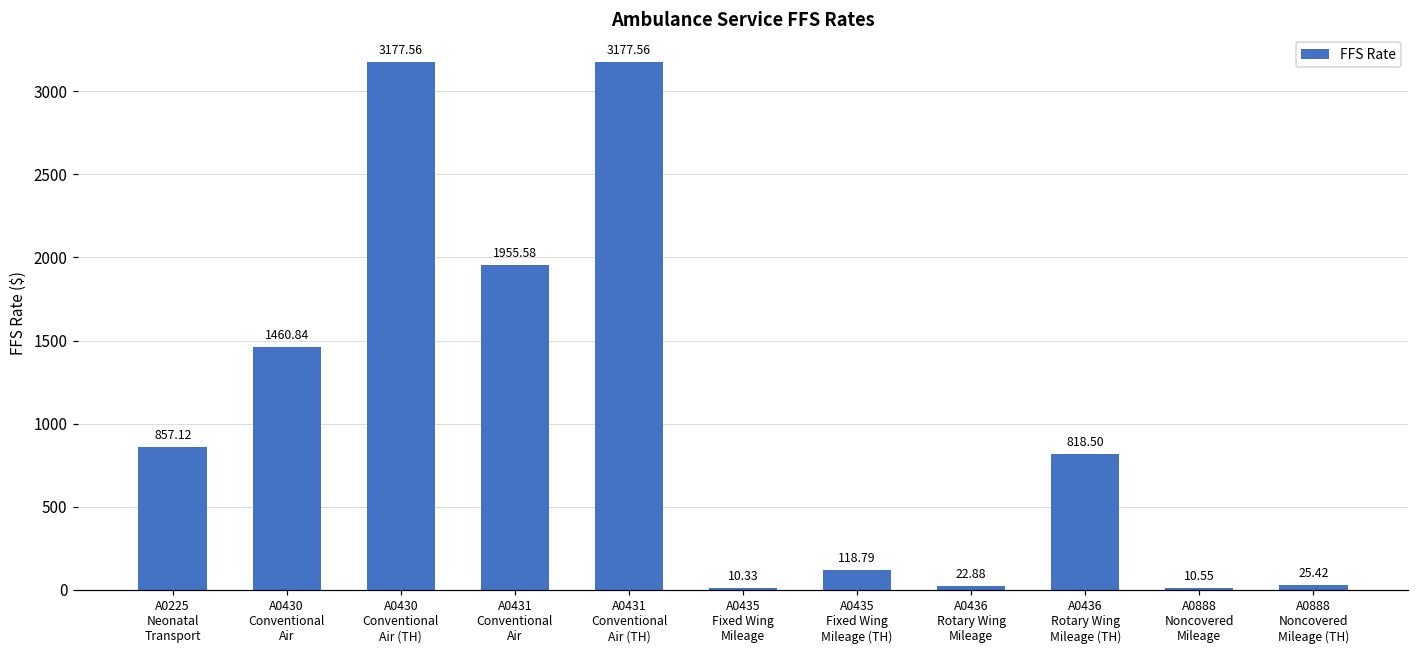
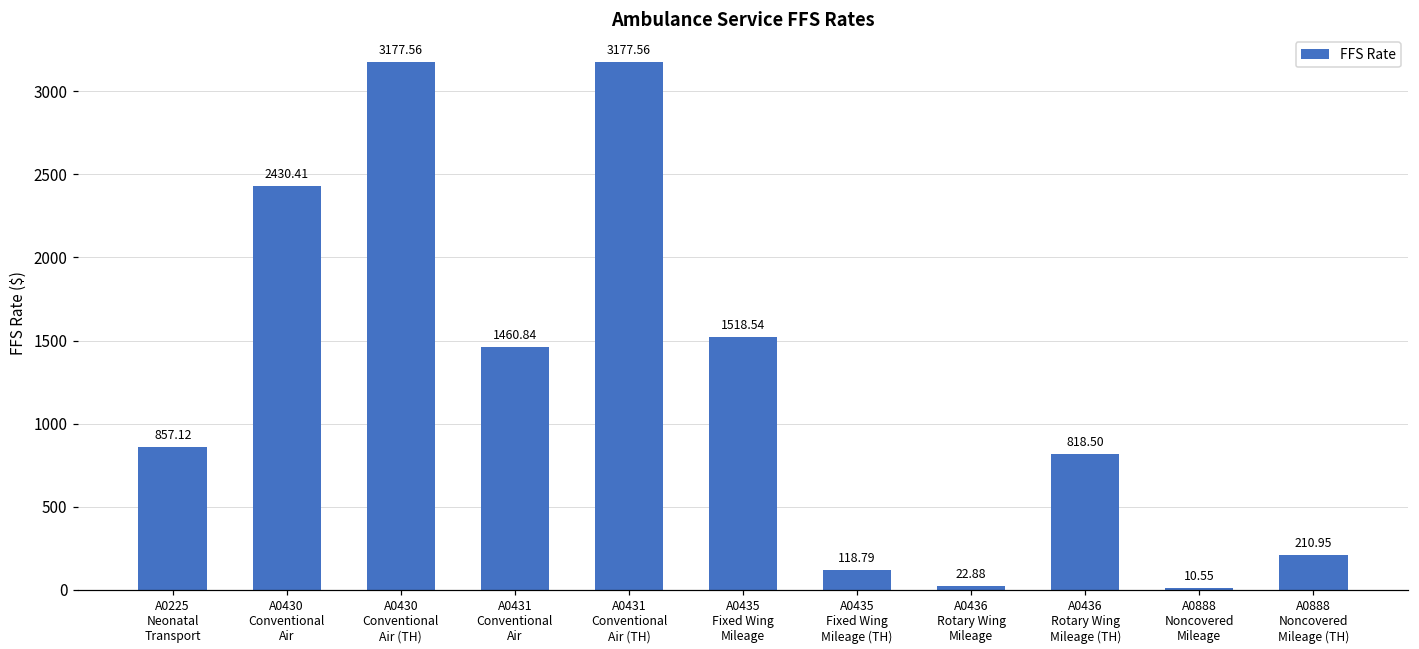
  {
    "A0225 Neonatal Transport": 857.12,
-   "A0430 Conventional Air": 1460.84,
+   "A0430 Conventional Air": 2430.41,
    "A0430 Conventional Air (TH)": 3177.56,
-   "A0431 Conventional Air": 1955.58,
+   "A0431 Conventional Air": 1460.84,
    "A0431 Conventional Air (TH)": 3177.56,
-   "A0435 Fixed Wing Mileage": 10.33,
+   "A0435 Fixed Wing Mileage": 1518.54,
    "A0435 Fixed Wing Mileage (TH)": 118.79,
    "A0436 Rotary Wing Mileage": 22.88,
    "A0436 Rotary Wing Mileage (TH)": 818.50,
    "A0888 Noncovered Mileage": 10.55,
-   "A0888 Noncovered Mileage (TH)": 25.42
+   "A0888 Noncovered Mileage (TH)": 210.95
  }
